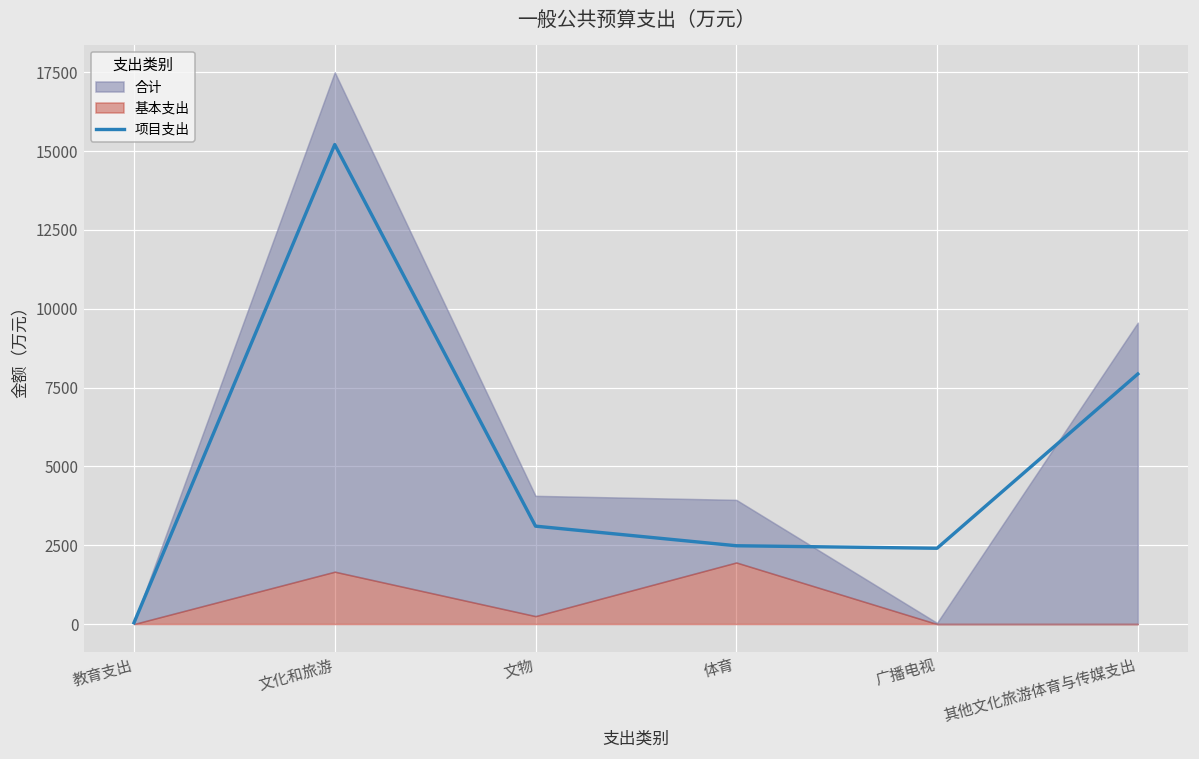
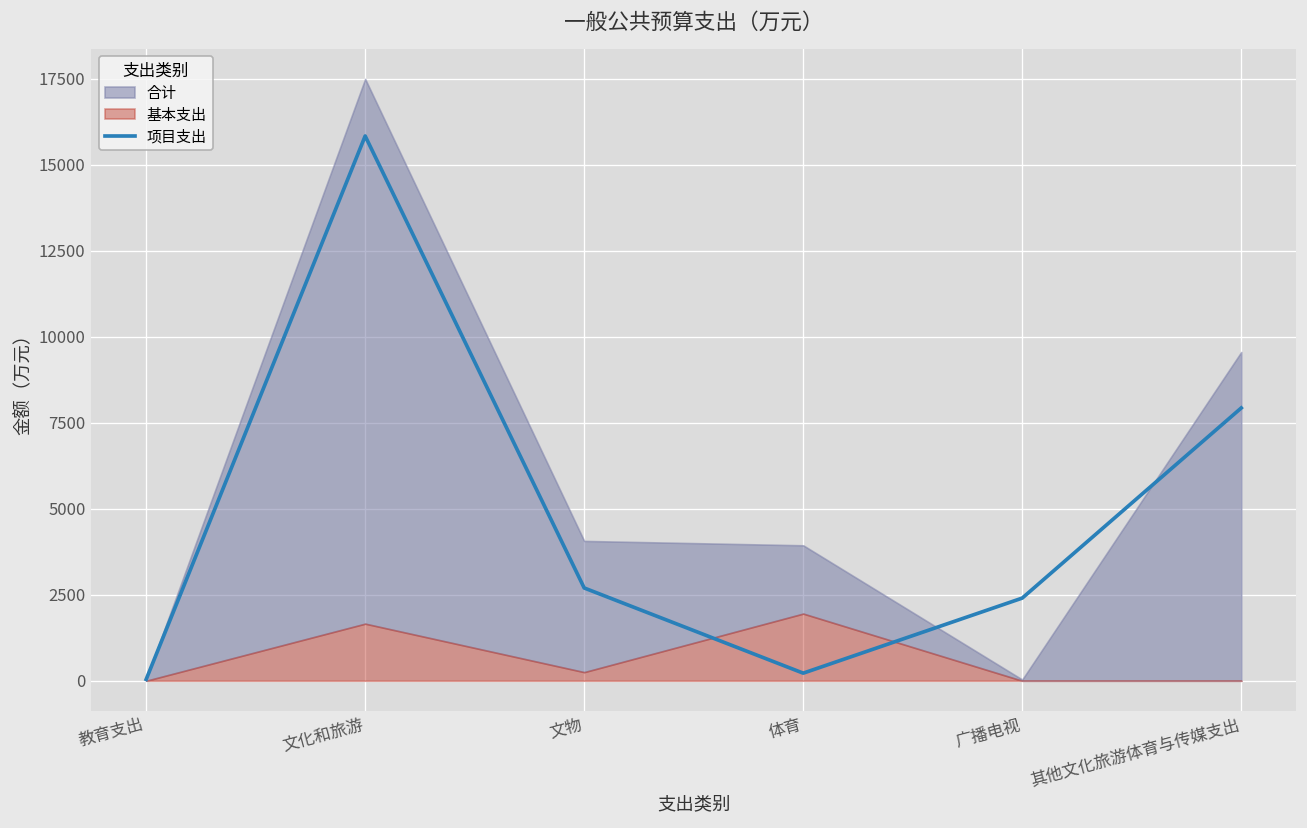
  {
    "项目支出": {
-     "文化和旅游": 15200,
-     "文物": 3100,
-     "体育": 2500,
+     "文化和旅游": 15800,
+     "文物": 2700,
+     "体育": 200,
      "广播电视": 2400,
      "其他文化旅游体育与传媒支出": 7900
    },
    "基本支出": {
      "文化和旅游": 1700,
      "文物": 300,
      "体育": 2000,
      "其他文化旅游体育与传媒支出": 0
    }
  }
